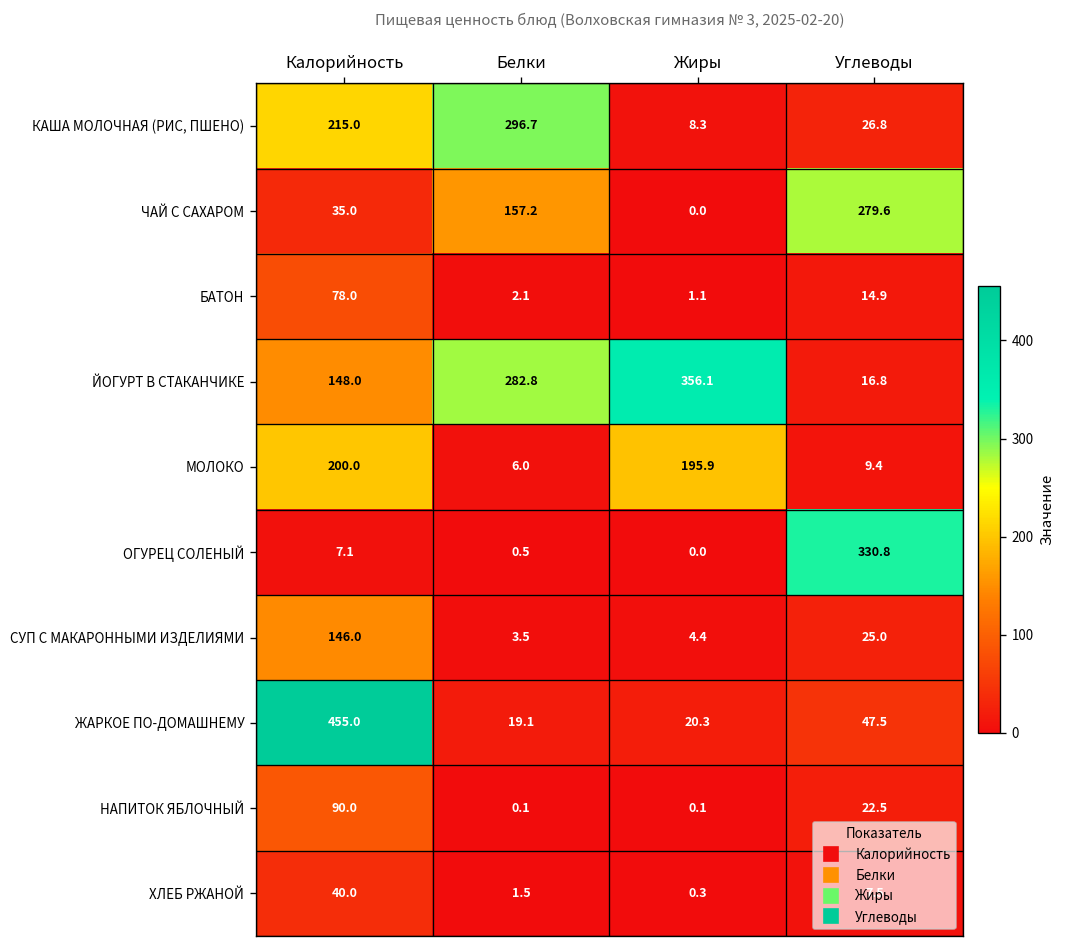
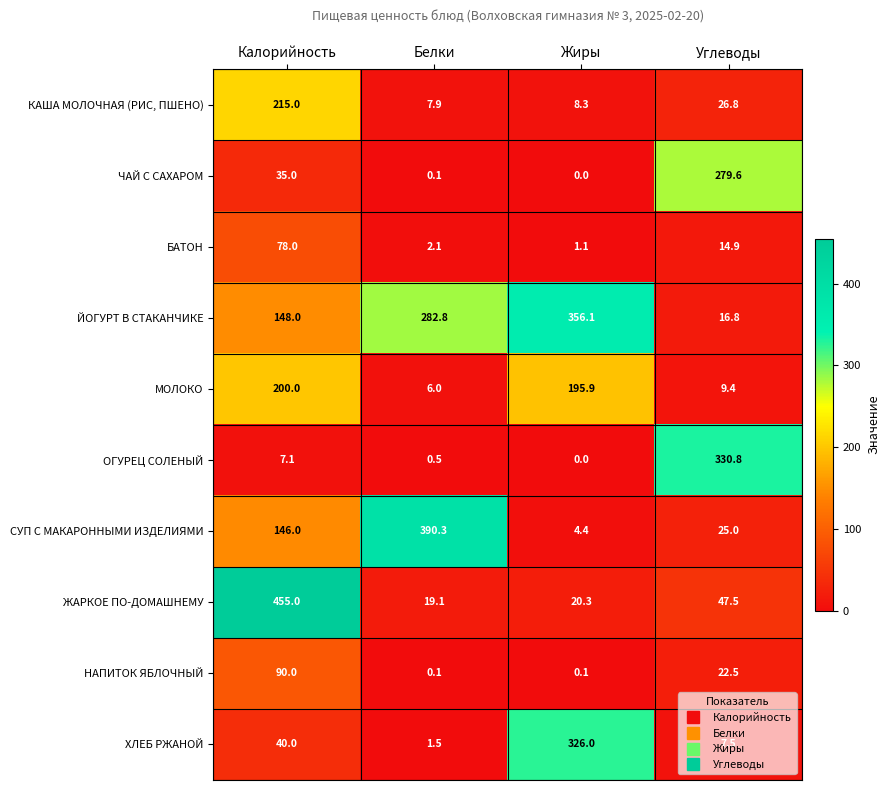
  {
    "КАША МОЛОЧНАЯ (РИС, ПШЕНО)": {
      "Калорийность": 215.0,
-     "Белки": 296.7,
+     "Белки": 7.9,
      "Жиры": 8.3,
      "Углеводы": 26.8
    },
    "ЧАЙ С САХАРОМ": {
      "Калорийность": 35.0,
-     "Белки": 157.2,
+     "Белки": 0.1,
      "Жиры": 0.0,
      "Углеводы": 279.6
    },
    "БАТОН": {
      "Калорийность": 78.0,
      "Белки": 2.1,
      "Жиры": 1.1,
      "Углеводы": 14.9
    },
    "ЙОГУРТ В СТАКАНЧИКЕ": {
      "Калорийность": 148.0,
      "Белки": 282.8,
      "Жиры": 356.1,
      "Углеводы": 16.8
    },
    "МОЛОКО": {
      "Калорийность": 200.0,
      "Белки": 6.0,
      "Жиры": 195.9,
      "Углеводы": 9.4
    },
    "ОГУРЕЦ СОЛЕНЫЙ": {
      "Калорийность": 7.1,
      "Белки": 0.5,
      "Жиры": 0.0,
      "Углеводы": 330.8
    },
    "СУП С МАКАРОННЫМИ ИЗДЕЛИЯМИ": {
      "Калорийность": 146.0,
-     "Белки": 3.5,
+     "Белки": 390.3,
      "Жиры": 4.4,
      "Углеводы": 25.0
    },
    "ЖАРКОЕ ПО-ДОМАШНЕМУ": {
      "Калорийность": 455.0,
      "Белки": 19.1,
      "Жиры": 20.3,
      "Углеводы": 47.5
    },
    "НАПИТОК ЯБЛОЧНЫЙ": {
      "Калорийность": 90.0,
      "Белки": 0.1,
      "Жиры": 0.1,
      "Углеводы": 22.5
    },
    "ХЛЕБ РЖАНОЙ": {
      "Калорийность": 40.0,
      "Белки": 1.5,
-     "Жиры": 0.3
+     "Жиры": 326.0
    }
  }
